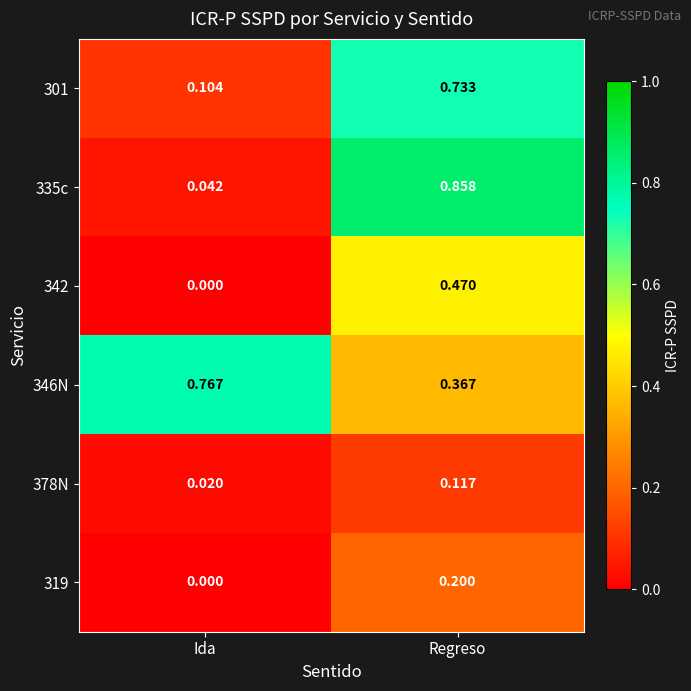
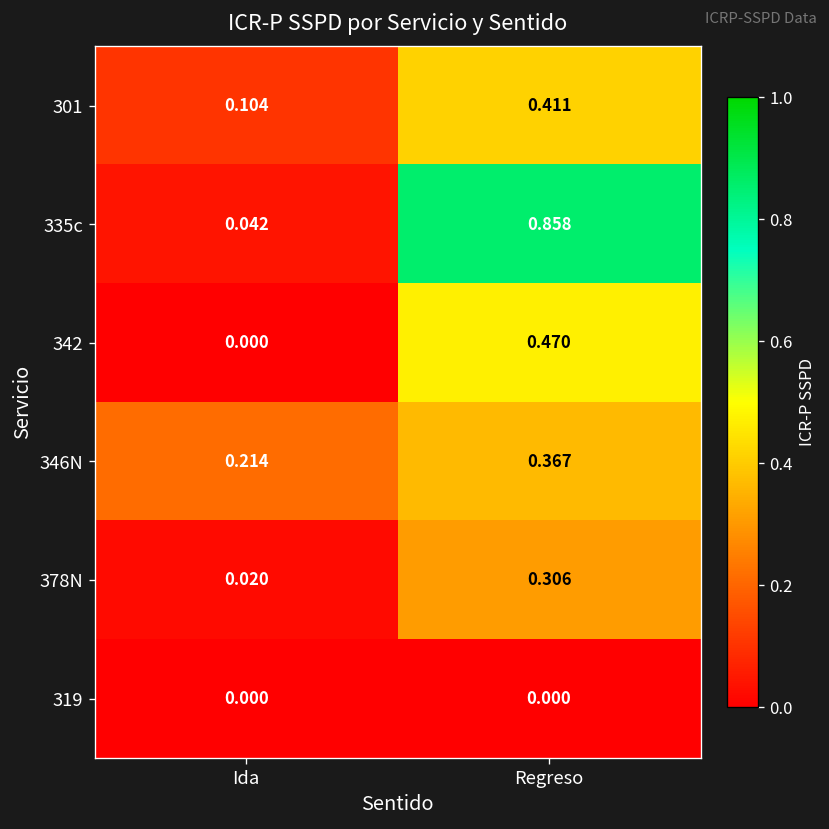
  {
    "301": {
      "Ida": 0.104,
-     "Regreso": 0.733
+     "Regreso": 0.411
    },
    "335c": {
      "Ida": 0.042,
      "Regreso": 0.858
    },
    "342": {
      "Ida": 0.000,
      "Regreso": 0.470
    },
    "346N": {
-     "Ida": 0.767,
+     "Ida": 0.214,
      "Regreso": 0.367
    },
    "378N": {
      "Ida": 0.020,
-     "Regreso": 0.117
+     "Regreso": 0.306
    },
    "319": {
      "Ida": 0.000,
-     "Regreso": 0.200
+     "Regreso": 0.000
    }
  }
